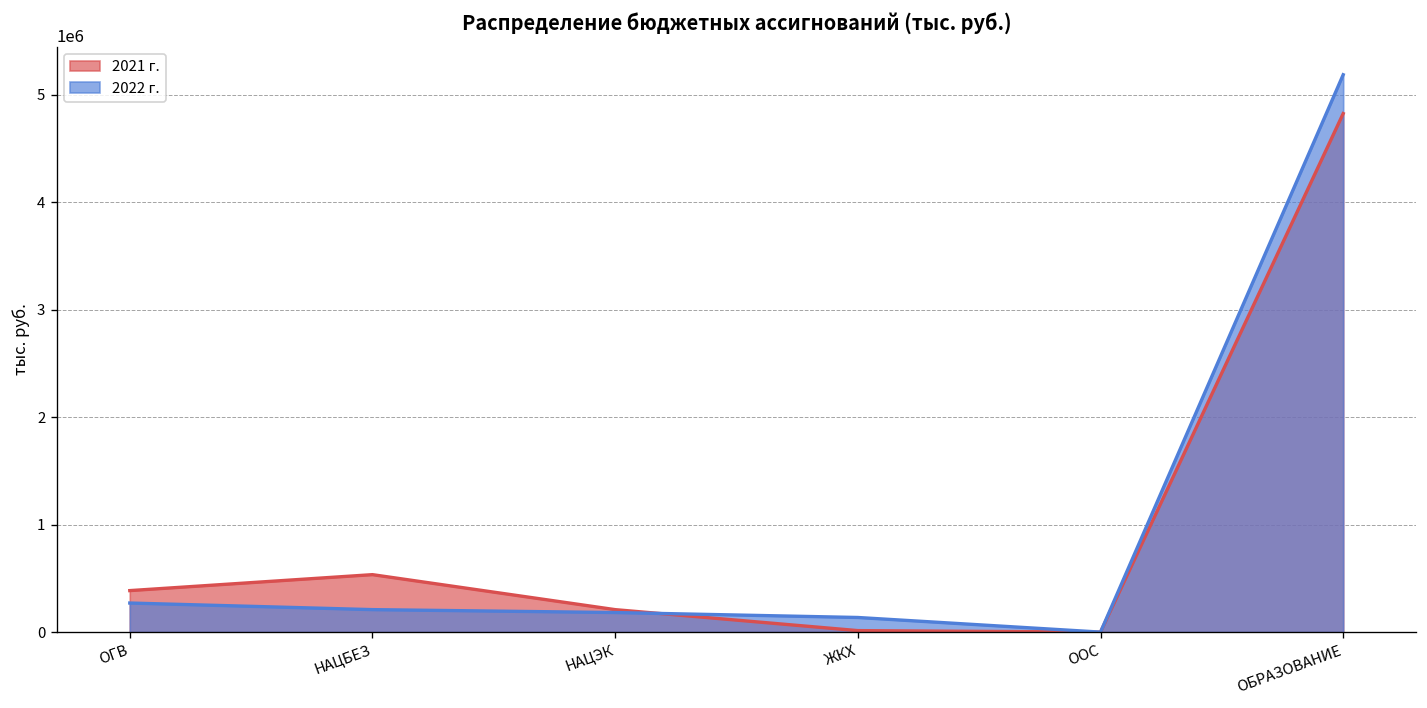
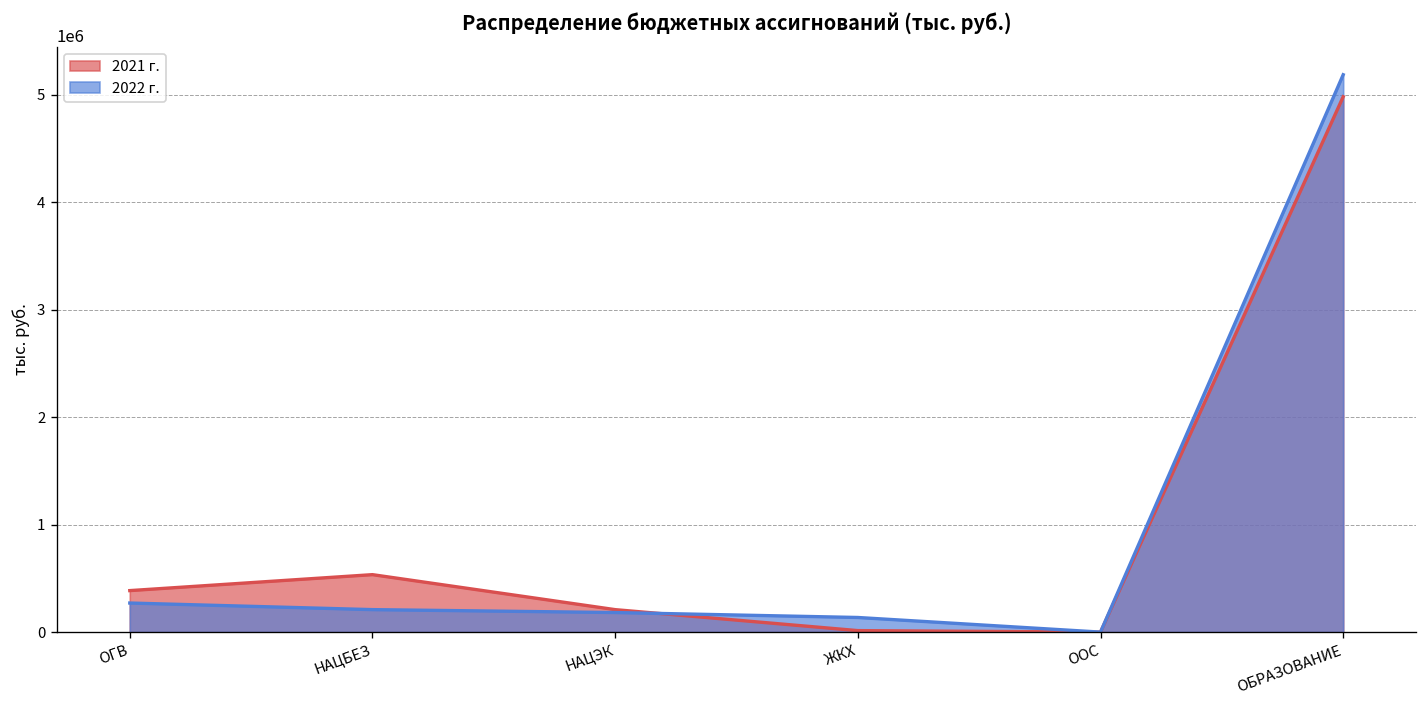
  {
    "2021 г.": {
      "ОГВ": 400000,
      "НАЦБЕЗ": 500000,
      "ЖКХ": 0,
-     "ОБРАЗОВАНИЕ": 4800000
+     "ОБРАЗОВАНИЕ": 5000000
    },
    "2022 г.": {
      "ОГВ": 300000,
      "НАЦБЕЗ": 200000,
      "ЖКХ": 100000,
      "ОБРАЗОВАНИЕ": 5200000
    }
  }
